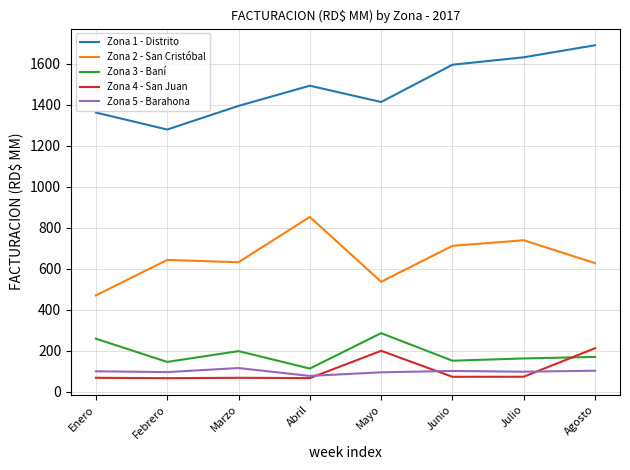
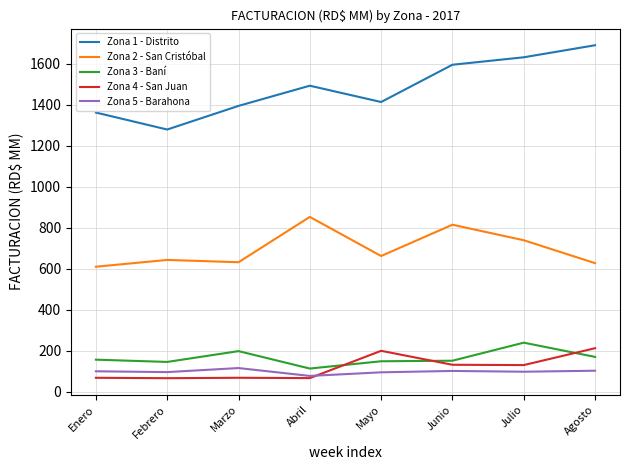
  {
    "Zona 1 - Distrito": {
      "Enero": 1360,
      "Febrero": 1280,
      "Marzo": 1390,
      "Abril": 1490,
      "Mayo": 1410,
      "Junio": 1590,
      "Julio": 1630,
      "Agosto": 1690
    },
    "Zona 2 - San Cristóbal": {
-     "Enero": 470,
+     "Enero": 610,
      "Febrero": 640,
      "Marzo": 630,
      "Abril": 850,
-     "Mayo": 540,
-     "Junio": 710,
+     "Mayo": 660,
+     "Junio": 810,
      "Julio": 740,
      "Agosto": 630
    },
    "Zona 3 - Baní": {
-     "Enero": 260,
+     "Enero": 160,
      "Febrero": 150,
      "Marzo": 200,
      "Abril": 110,
-     "Mayo": 290,
+     "Mayo": 150,
      "Junio": 150,
-     "Julio": 160,
+     "Julio": 240,
      "Agosto": 170
    },
    "Zona 4 - San Juan": {
      "Enero": 70,
      "Febrero": 70,
      "Marzo": 70,
      "Mayo": 200,
-     "Junio": 70,
-     "Julio": 70,
+     "Junio": 130,
+     "Julio": 130,
      "Agosto": 210
    },
    "Zona 5 - Barahona": {
      "Enero": 100,
      "Febrero": 100,
      "Marzo": 120,
      "Mayo": 100,
      "Junio": 100,
      "Julio": 100,
      "Agosto": 100
    }
  }
